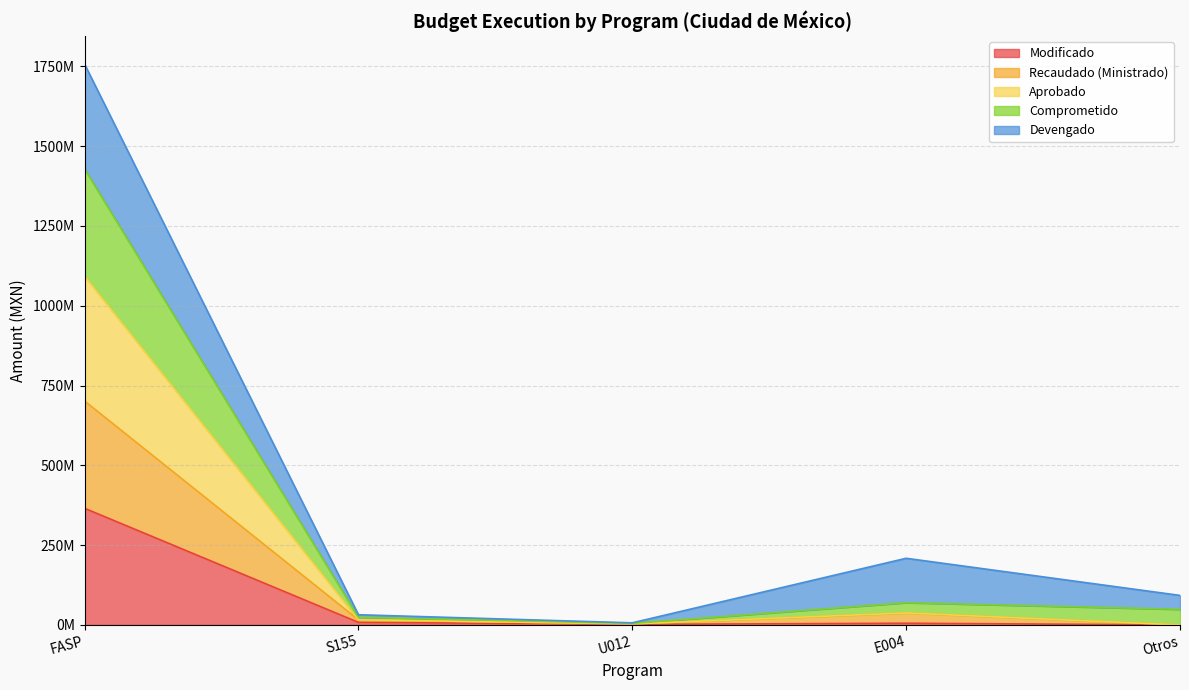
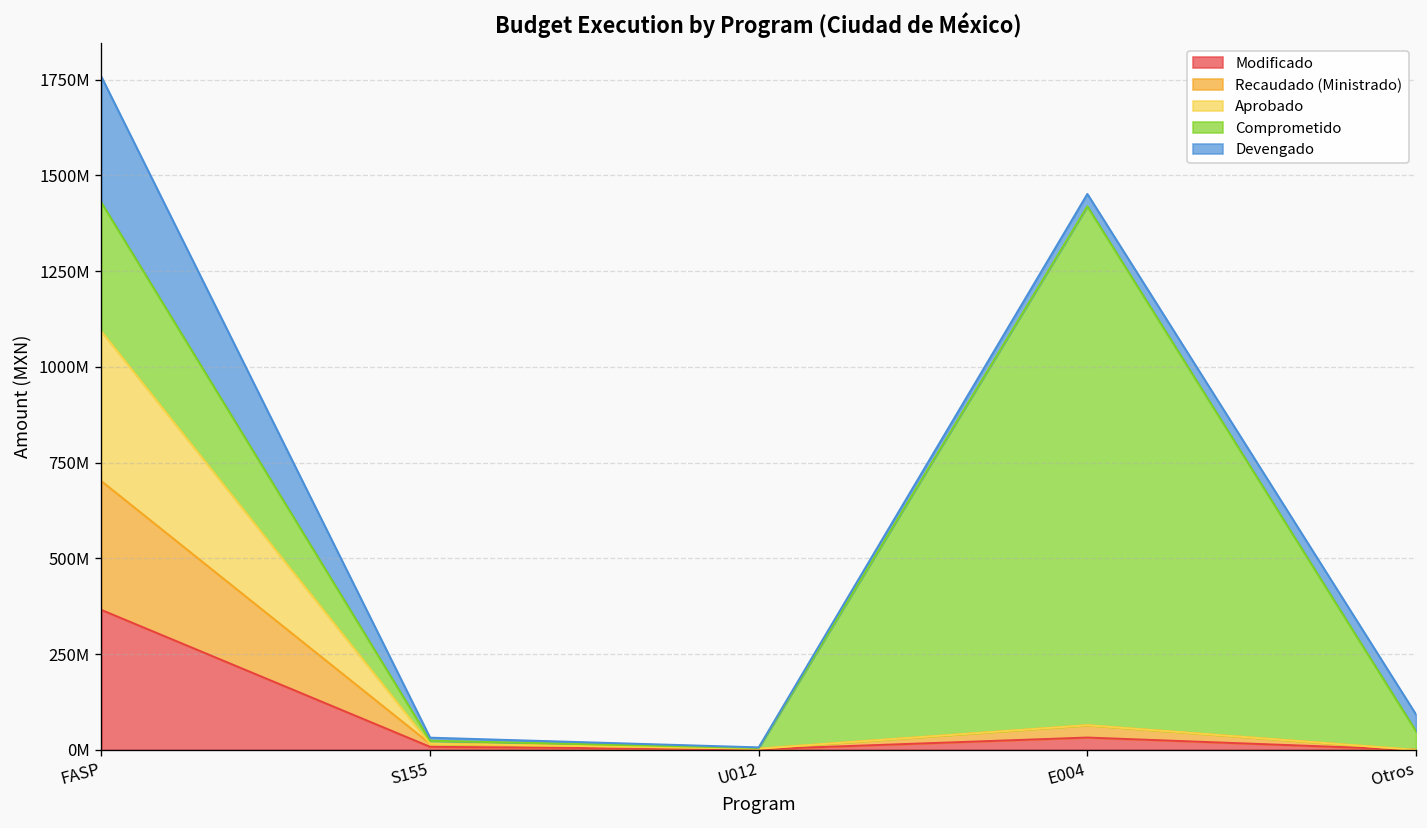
  {
    "Modificado": {
      "FASP": 370000000,
      "S155": 10000000,
-     "E004": 10000000
+     "E004": 30000000
    },
    "Comprometido": {
      "FASP": 340000000,
-     "E004": 30000000,
+     "E004": 1350000000,
      "Otros": 50000000
    },
    "Devengado": {
      "FASP": 330000000,
      "S155": 10000000,
-     "E004": 140000000,
+     "E004": 30000000,
      "Otros": 40000000
    }
  }
